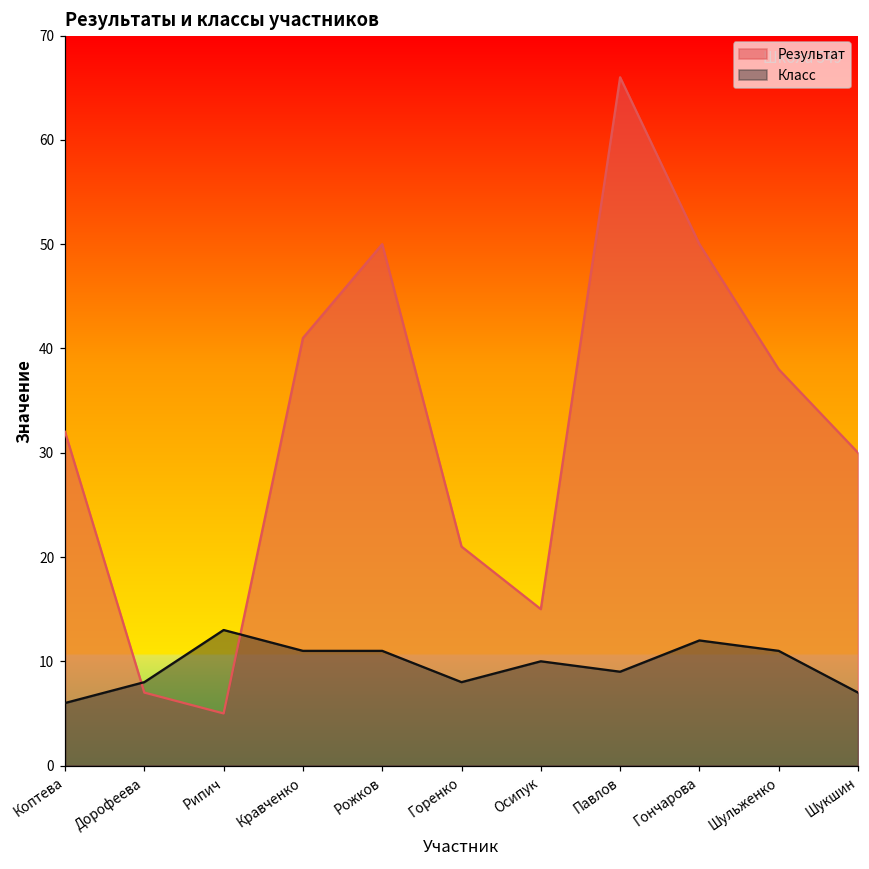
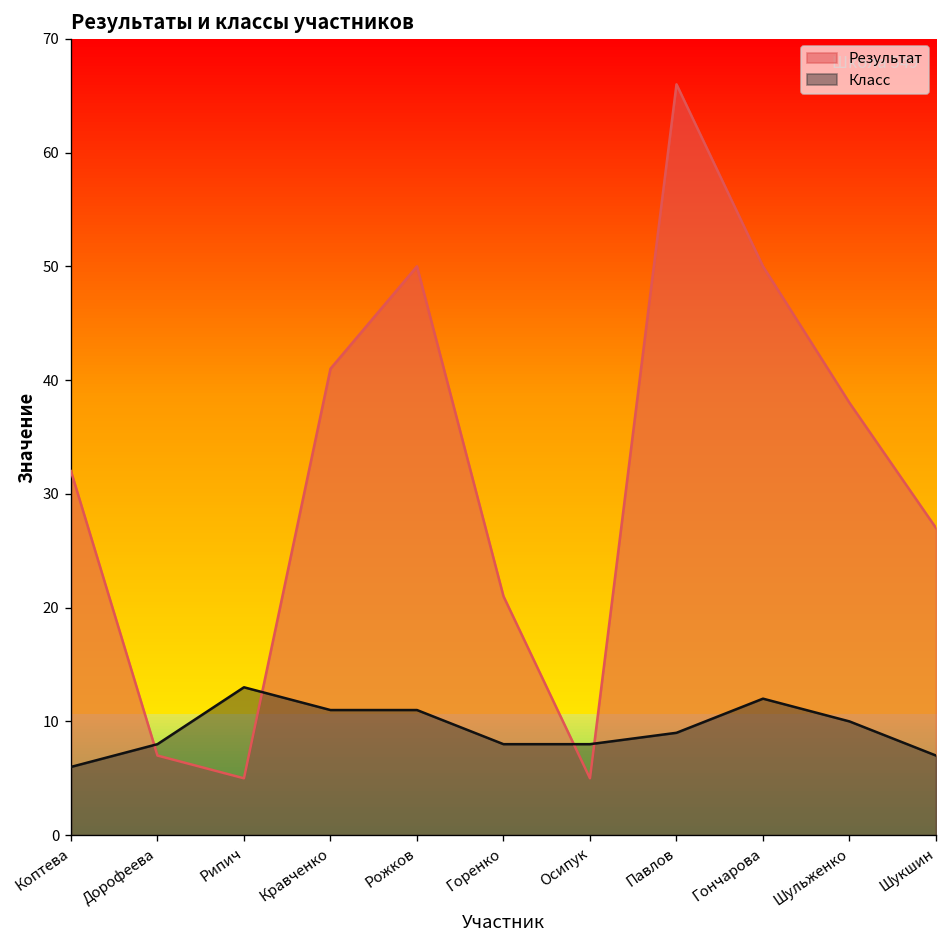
  {
    "Результат": {
      "Коптева": 32,
      "Дорофеева": 7,
      "Рипич": 5,
      "Кравченко": 41,
      "Рожков": 50,
      "Горенко": 21,
-     "Осипук": 15,
+     "Осипук": 5,
      "Павлов": 66,
      "Гончарова": 50,
      "Шульженко": 38,
-     "Шукшин": 30
+     "Шукшин": 27
    },
    "Класс": {
      "Коптева": 6,
      "Дорофеева": 8,
      "Рипич": 13,
      "Кравченко": 11,
      "Рожков": 11,
      "Горенко": 8,
-     "Осипук": 10,
+     "Осипук": 8,
      "Павлов": 9,
      "Гончарова": 12,
-     "Шульженко": 11,
+     "Шульженко": 10,
      "Шукшин": 7
    }
  }
